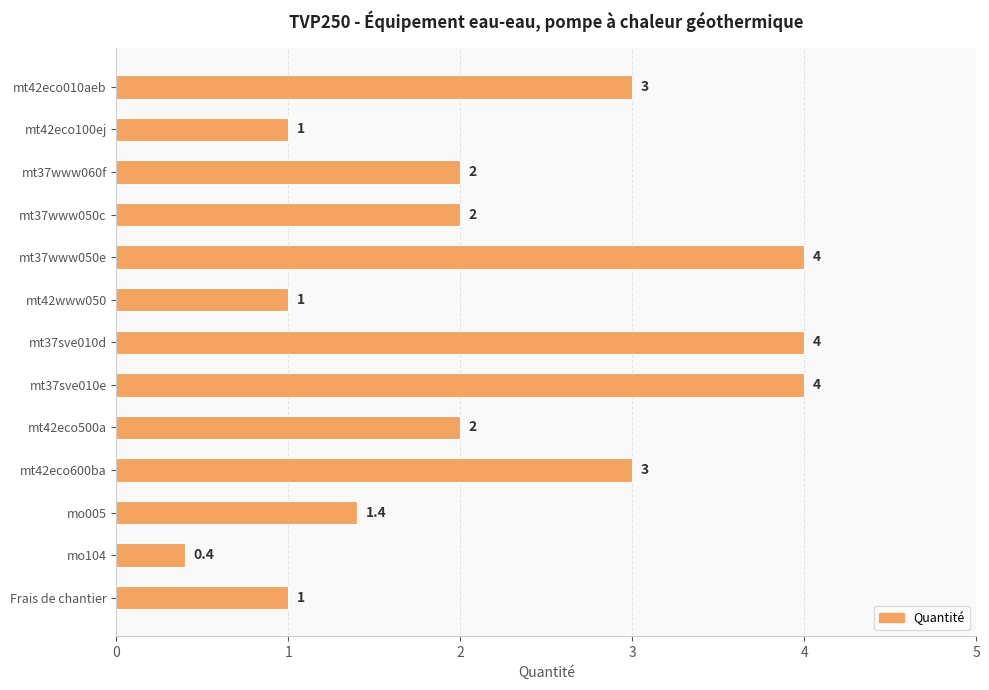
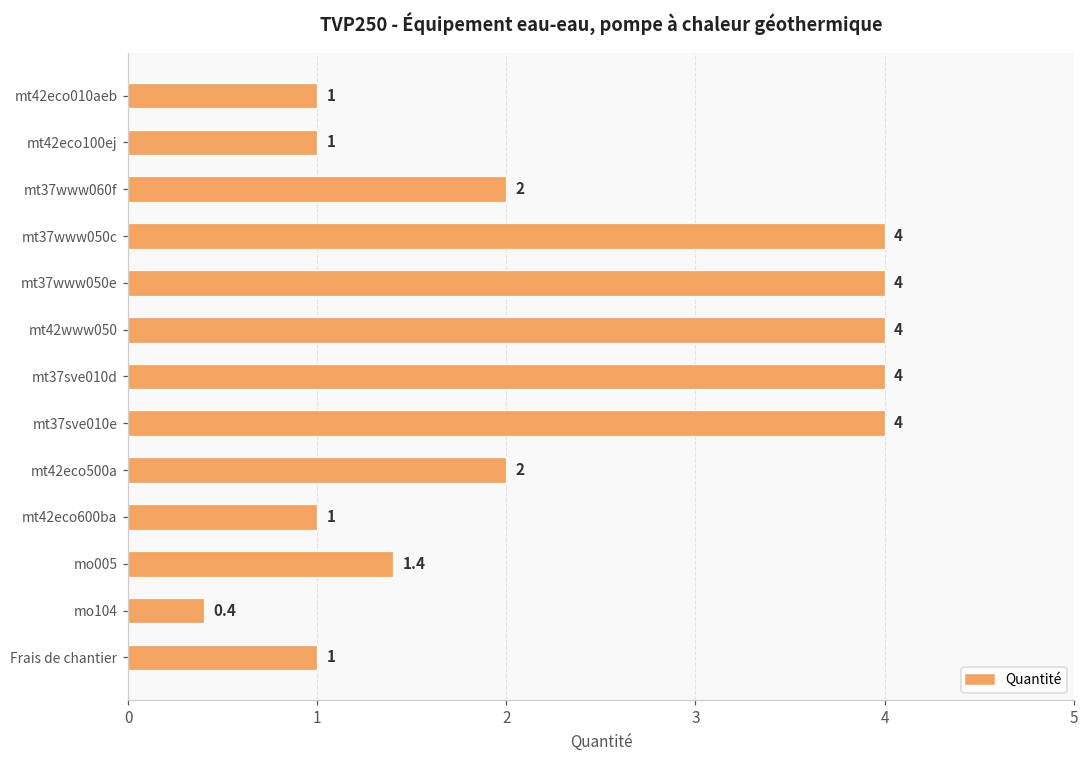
  {
-   "mt42eco010aeb": 3,
+   "mt42eco010aeb": 1,
    "mt42eco100ej": 1,
    "mt37www060f": 2,
-   "mt37www050c": 2,
+   "mt37www050c": 4,
    "mt37www050e": 4,
-   "mt42www050": 1,
+   "mt42www050": 4,
    "mt37sve010d": 4,
    "mt37sve010e": 4,
    "mt42eco500a": 2,
-   "mt42eco600ba": 3,
+   "mt42eco600ba": 1,
    "mo005": 1.4,
    "mo104": 0.4,
    "Frais de chantier": 1
  }
